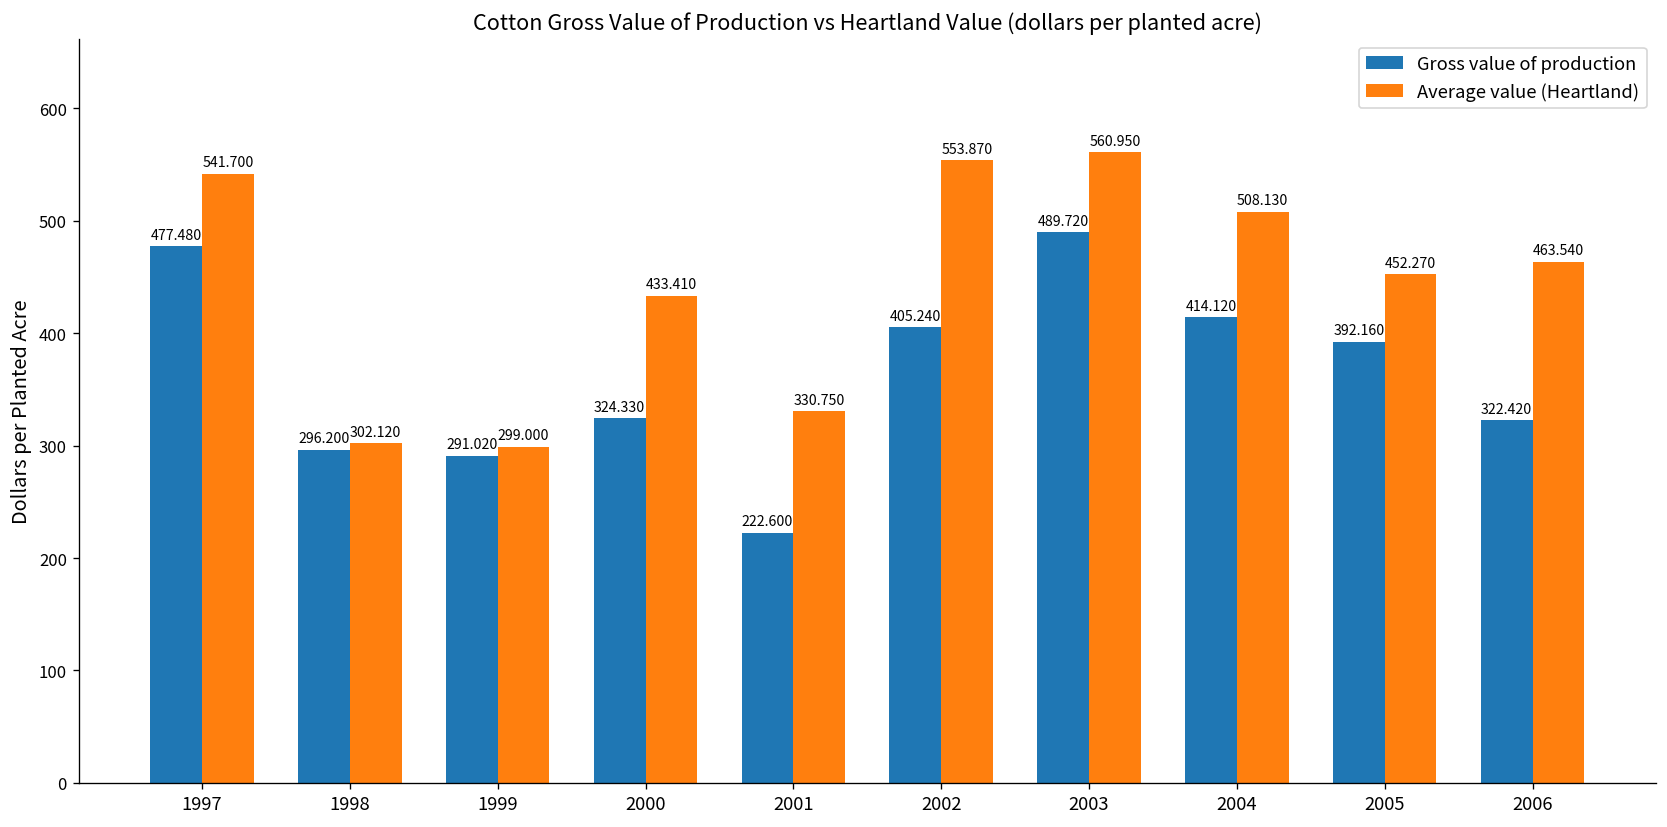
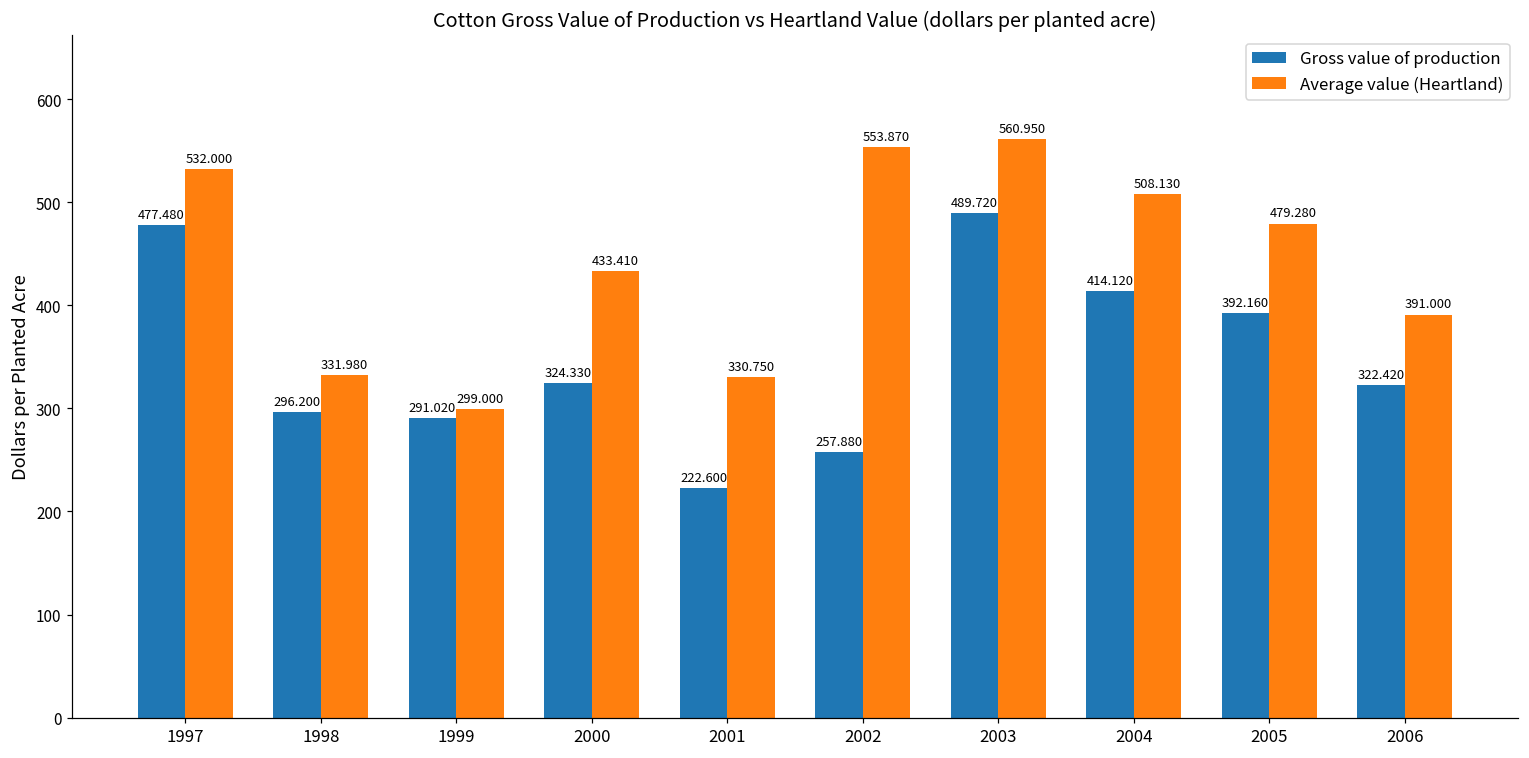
  {
    "Gross value of production": {
      "1997": 477.480,
      "1998": 296.200,
      "1999": 291.020,
      "2000": 324.330,
      "2001": 222.600,
-     "2002": 405.240,
+     "2002": 257.880,
      "2003": 489.720,
      "2004": 414.120,
      "2005": 392.160,
      "2006": 322.420
    },
    "Average value (Heartland)": {
-     "1997": 541.700,
-     "1998": 302.120,
+     "1997": 532.000,
+     "1998": 331.980,
      "1999": 299.000,
      "2000": 433.410,
      "2001": 330.750,
      "2002": 553.870,
      "2003": 560.950,
      "2004": 508.130,
-     "2005": 452.270,
-     "2006": 463.540
+     "2005": 479.280,
+     "2006": 391.000
    }
  }
